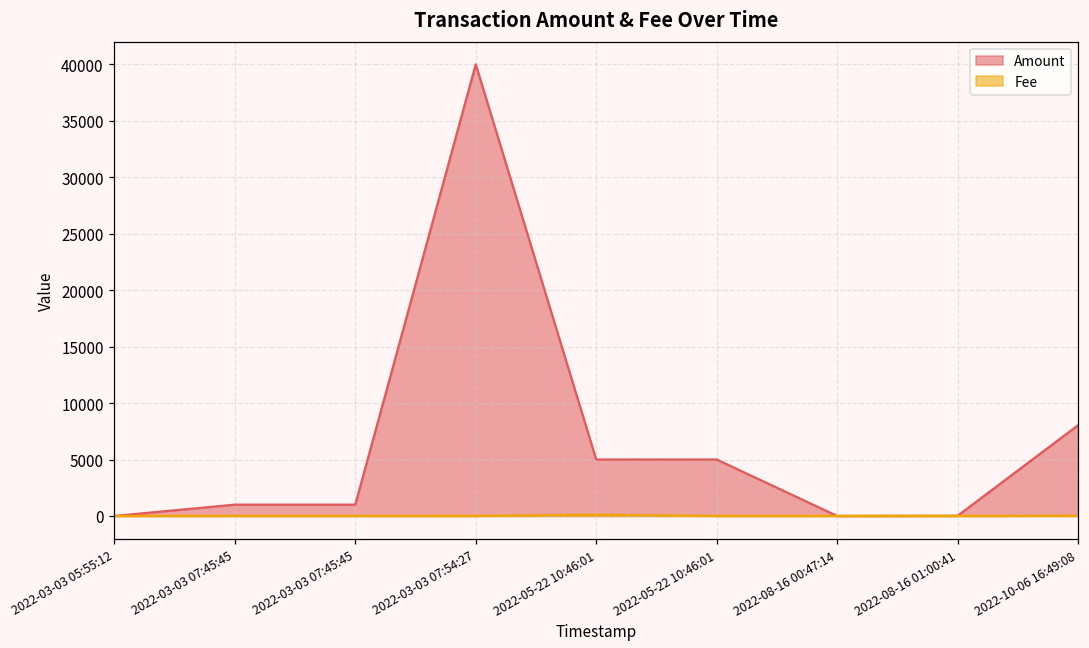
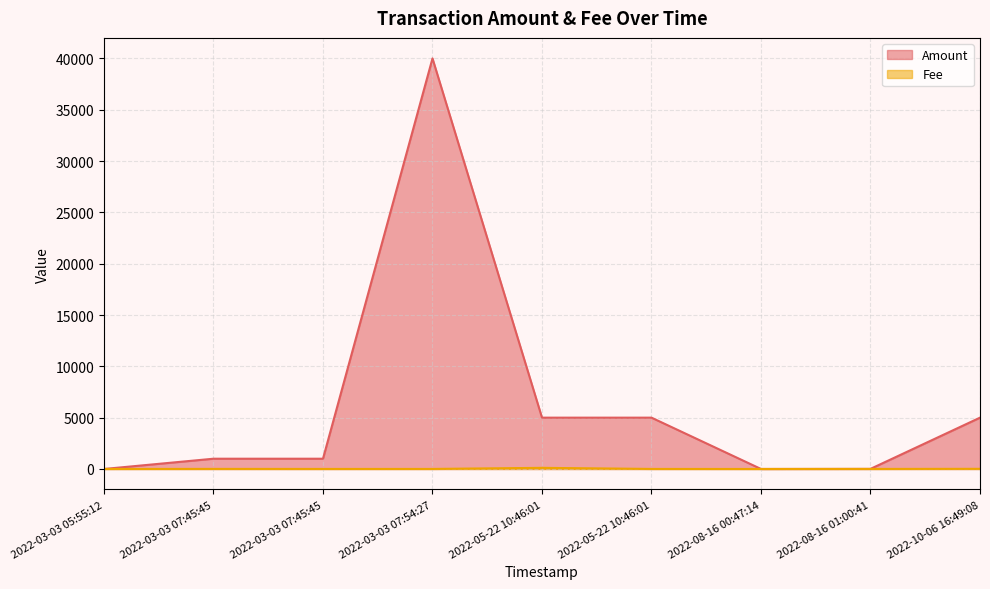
  {
    "Amount": {
      "2022-03-03 07:54:27": 40000,
-     "2022-10-06 16:49:08": 8000
+     "2022-10-06 16:49:08": 5000
    },
    "Fee": {
      "2022-03-03 07:54:27": 0,
      "2022-10-06 16:49:08": 0
    }
  }
